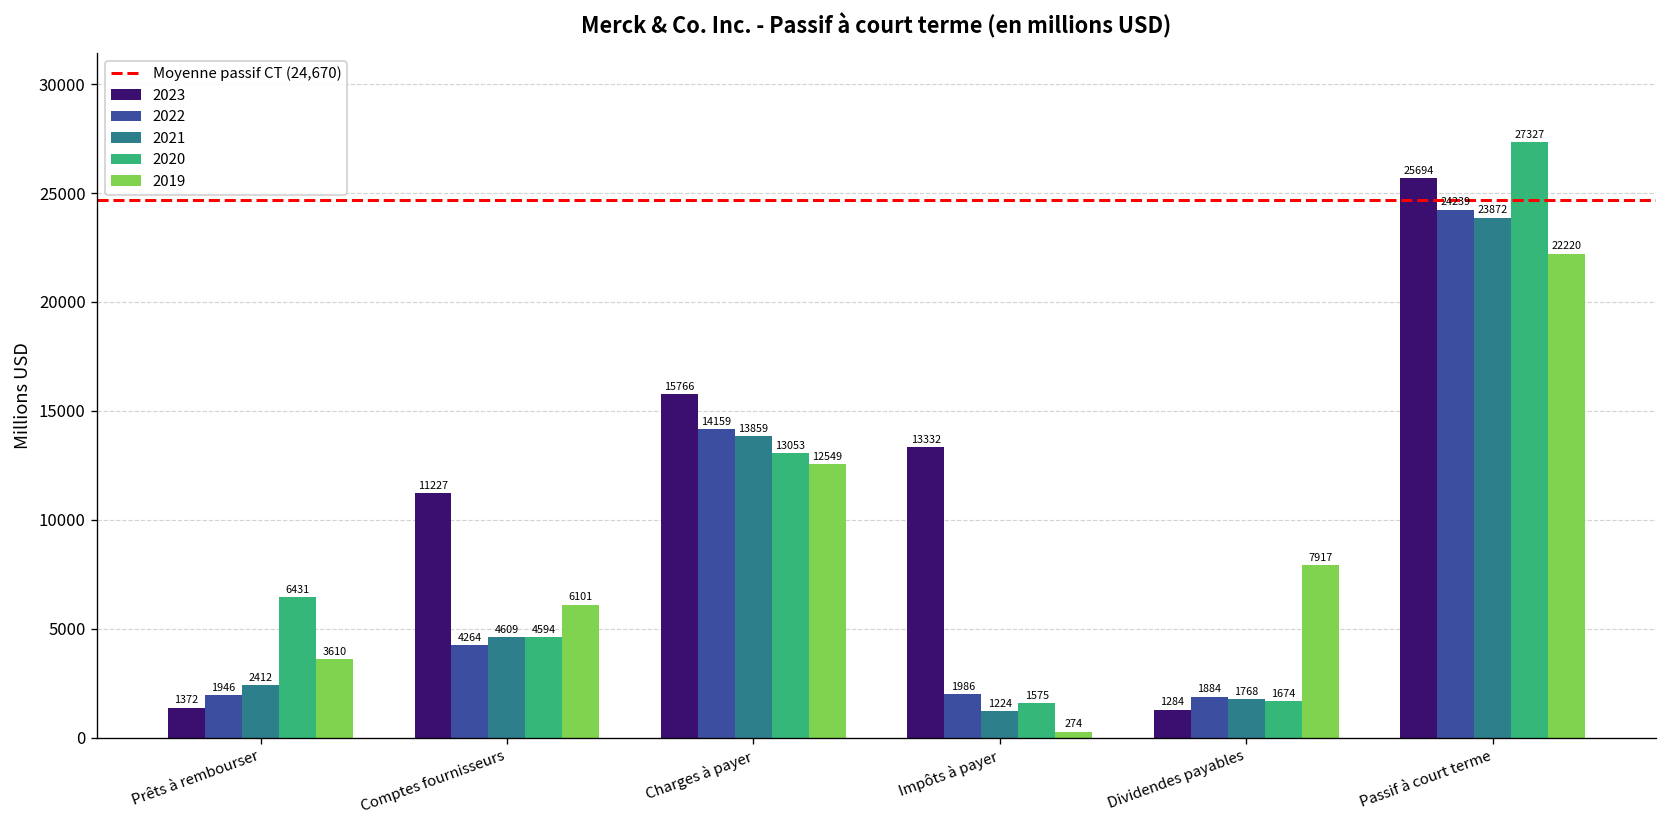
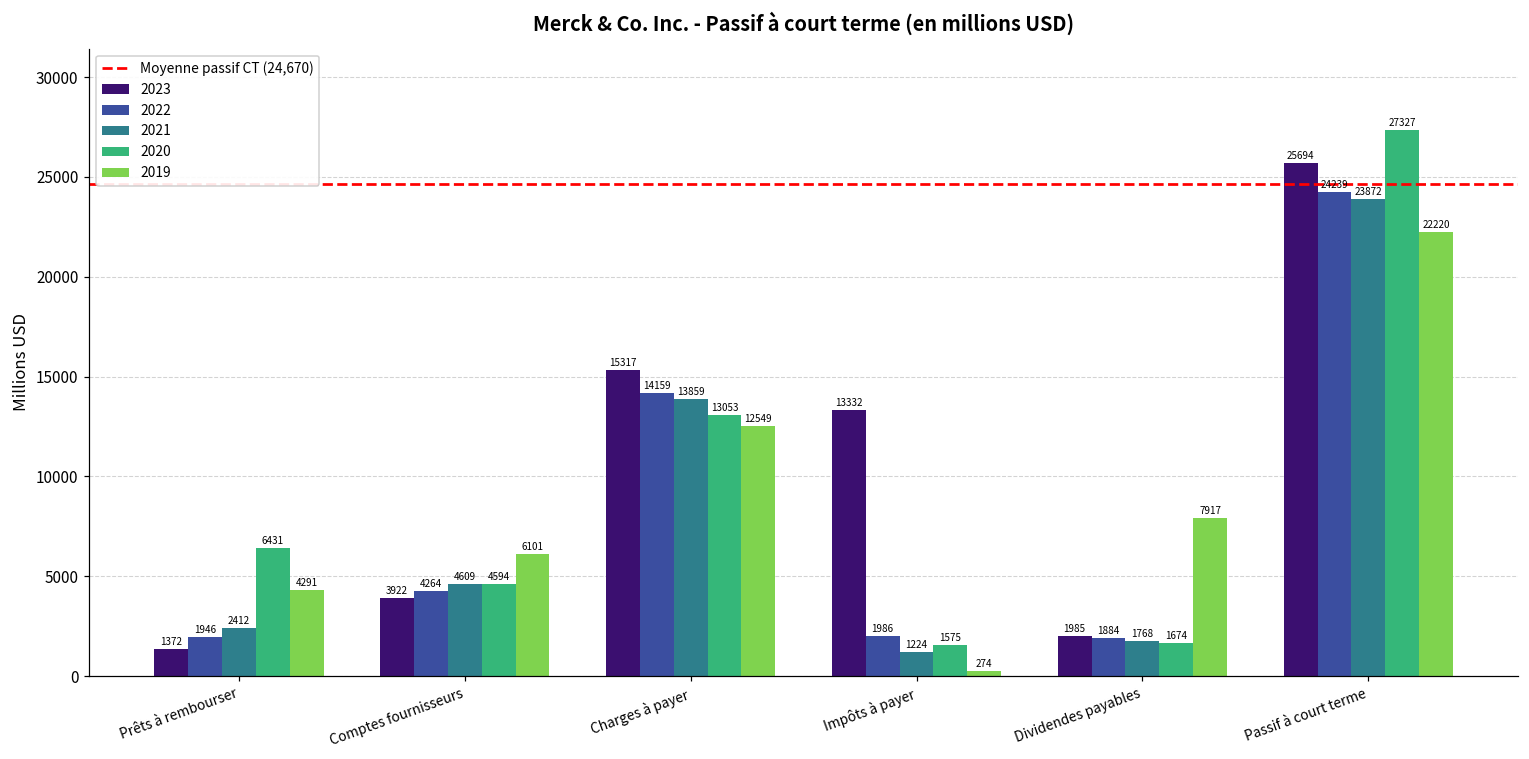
  {
    "2023": {
      "Prêts à rembourser": 1372,
-     "Comptes fournisseurs": 11227,
-     "Charges à payer": 15766,
+     "Comptes fournisseurs": 3922,
+     "Charges à payer": 15317,
      "Impôts à payer": 13332,
-     "Dividendes payables": 1284,
+     "Dividendes payables": 1985,
      "Passif à court terme": 25694
    },
    "2019": {
-     "Prêts à rembourser": 3610,
+     "Prêts à rembourser": 4291,
      "Comptes fournisseurs": 6101,
      "Charges à payer": 12549,
      "Impôts à payer": 274,
      "Dividendes payables": 7917,
      "Passif à court terme": 22220
    }
  }
